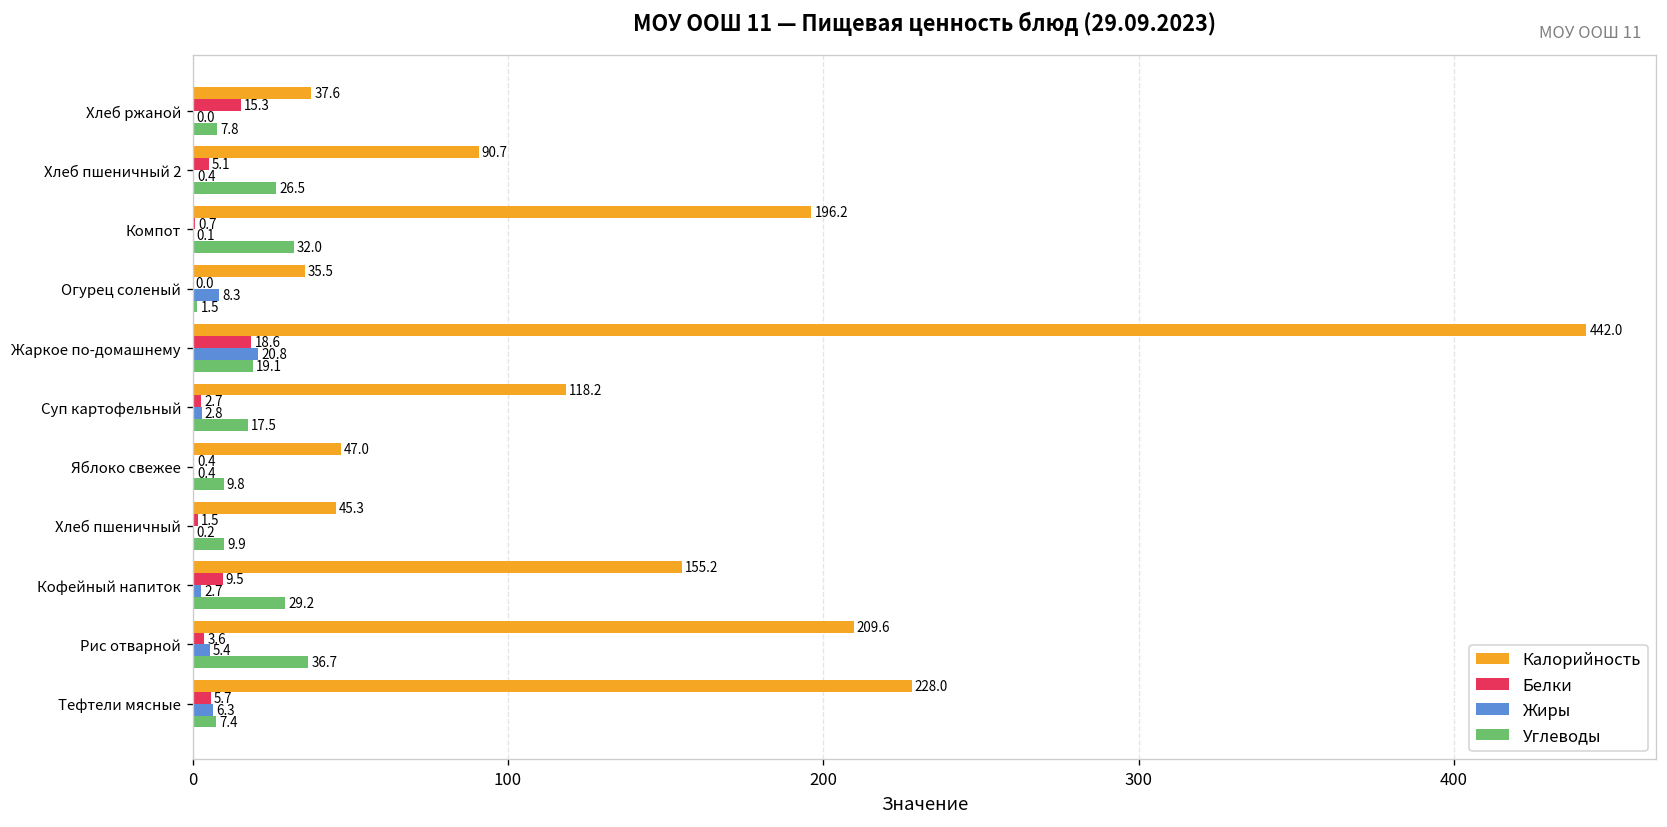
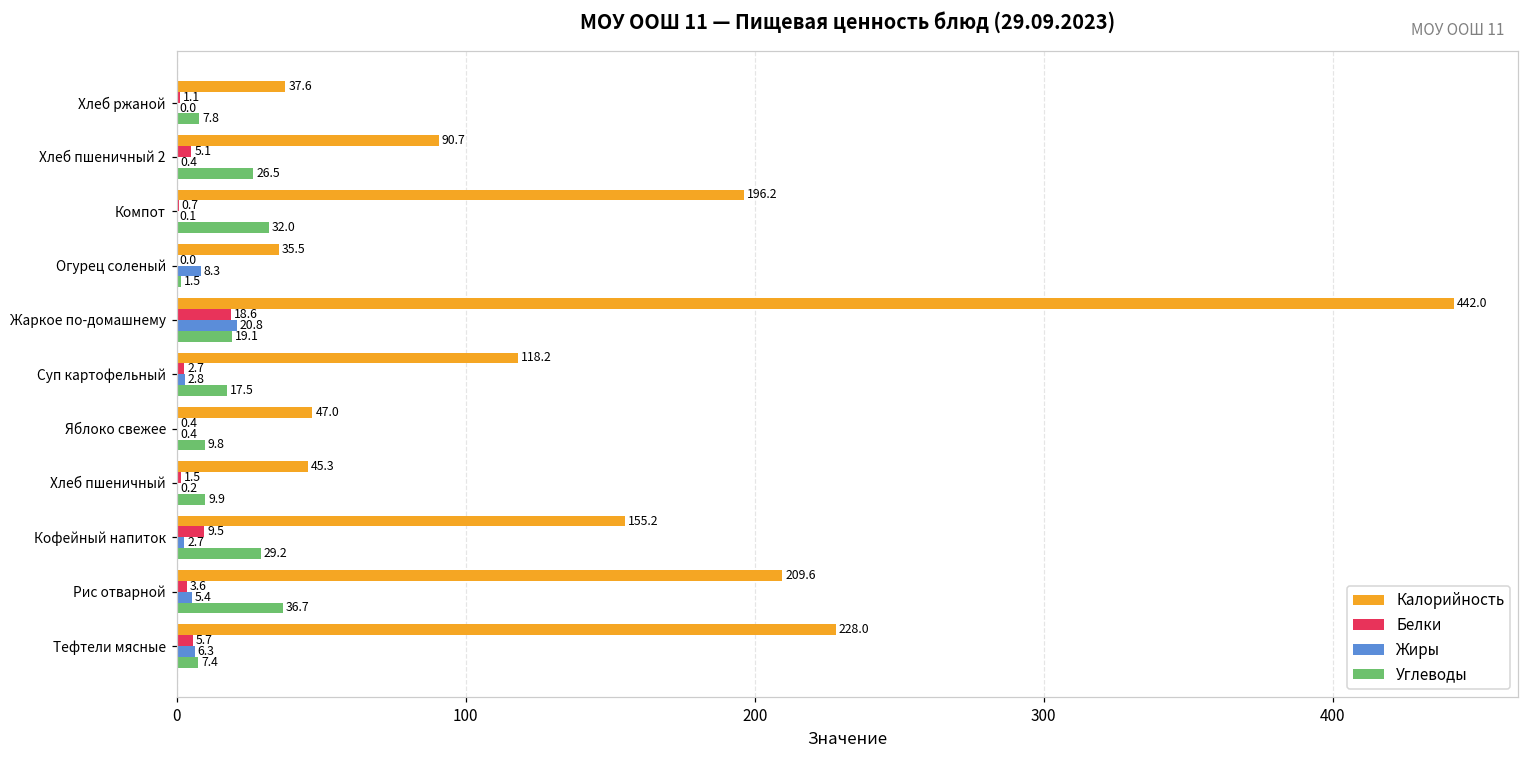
  {
    "Калорийность": {
      "Хлеб ржаной": 37.6,
      "Хлеб пшеничный 2": 90.7,
      "Компот": 196.2,
      "Огурец соленый": 35.5,
      "Жаркое по-домашнему": 442.0,
      "Суп картофельный": 118.2,
      "Яблоко свежее": 47.0,
      "Хлеб пшеничный": 45.3,
      "Кофейный напиток": 155.2,
      "Рис отварной": 209.6,
      "Тефтели мясные": 228.0
    },
    "Белки": {
-     "Хлеб ржаной": 15.3,
+     "Хлеб ржаной": 1.1,
      "Хлеб пшеничный 2": 5.1,
      "Компот": 0.7,
      "Огурец соленый": 0.0,
      "Жаркое по-домашнему": 18.6,
      "Суп картофельный": 2.7,
      "Яблоко свежее": 0.4,
      "Хлеб пшеничный": 1.5,
      "Кофейный напиток": 9.5,
      "Рис отварной": 3.6,
      "Тефтели мясные": 5.7
    },
    "Жиры": {
      "Хлеб ржаной": 0.0,
      "Хлеб пшеничный 2": 0.4,
      "Компот": 0.1,
      "Огурец соленый": 8.3,
      "Жаркое по-домашнему": 20.8,
      "Суп картофельный": 2.8,
      "Яблоко свежее": 0.4,
      "Хлеб пшеничный": 0.2,
      "Кофейный напиток": 2.7,
      "Рис отварной": 5.4,
      "Тефтели мясные": 6.3
    },
    "Углеводы": {
      "Хлеб ржаной": 7.8,
      "Хлеб пшеничный 2": 26.5,
      "Компот": 32.0,
      "Огурец соленый": 1.5,
      "Жаркое по-домашнему": 19.1,
      "Суп картофельный": 17.5,
      "Яблоко свежее": 9.8,
      "Хлеб пшеничный": 9.9,
      "Кофейный напиток": 29.2,
      "Рис отварной": 36.7,
      "Тефтели мясные": 7.4
    }
  }
